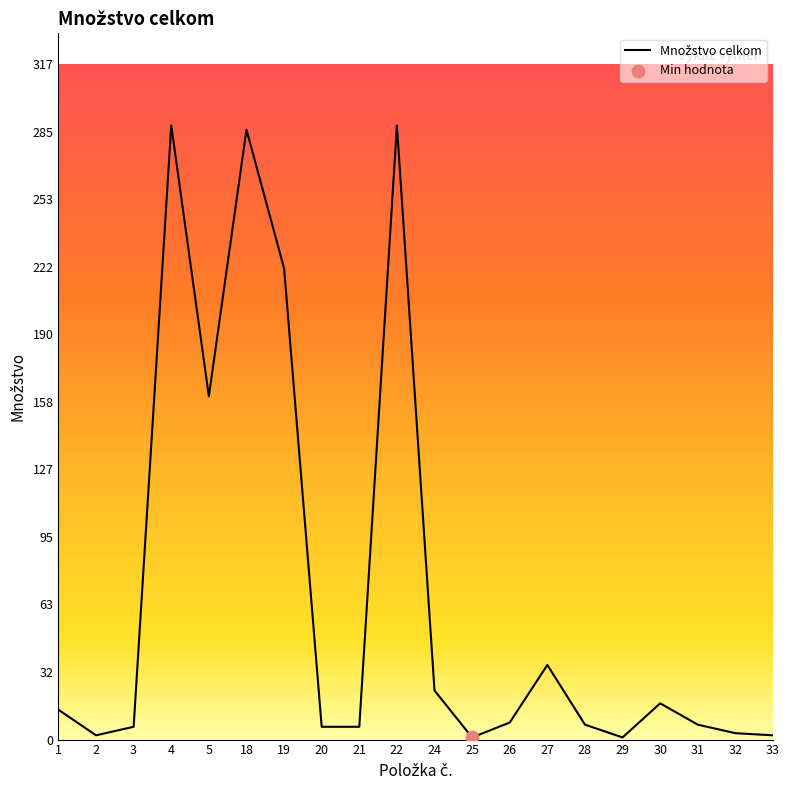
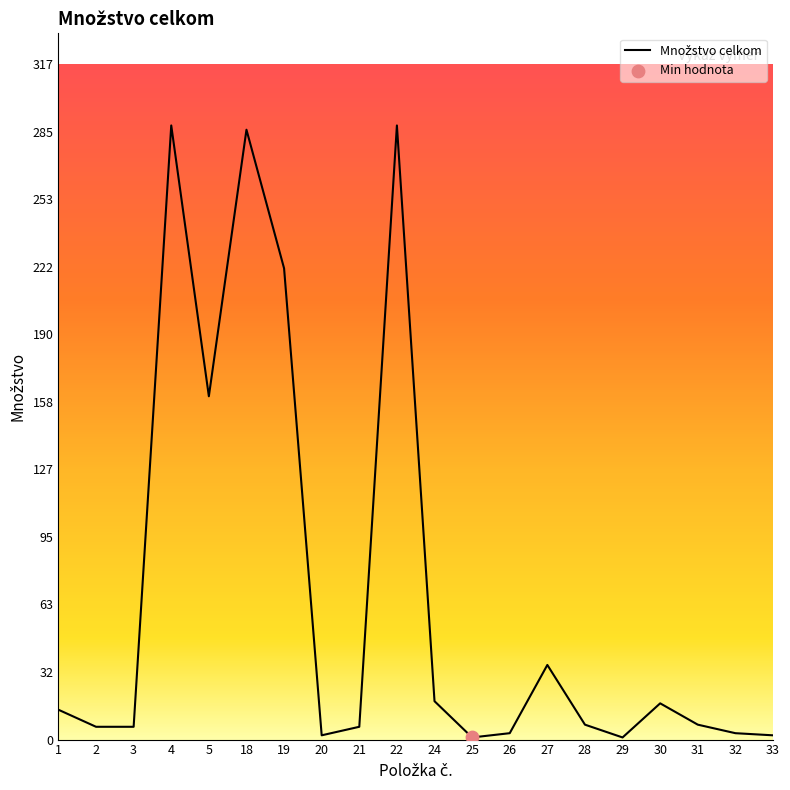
  {
    "Množstvo celkom": {
      "1": 14,
-     "2": 2,
+     "2": 6,
      "3": 6,
      "4": 288,
      "5": 161,
      "18": 286,
      "19": 221,
-     "20": 6,
+     "20": 2,
      "21": 6,
      "22": 288,
-     "24": 23,
-     "26": 8,
+     "24": 18,
+     "26": 3,
      "27": 35,
      "28": 7,
      "29": 1,
      "30": 17,
      "31": 7,
      "32": 3,
      "33": 2
    }
  }
